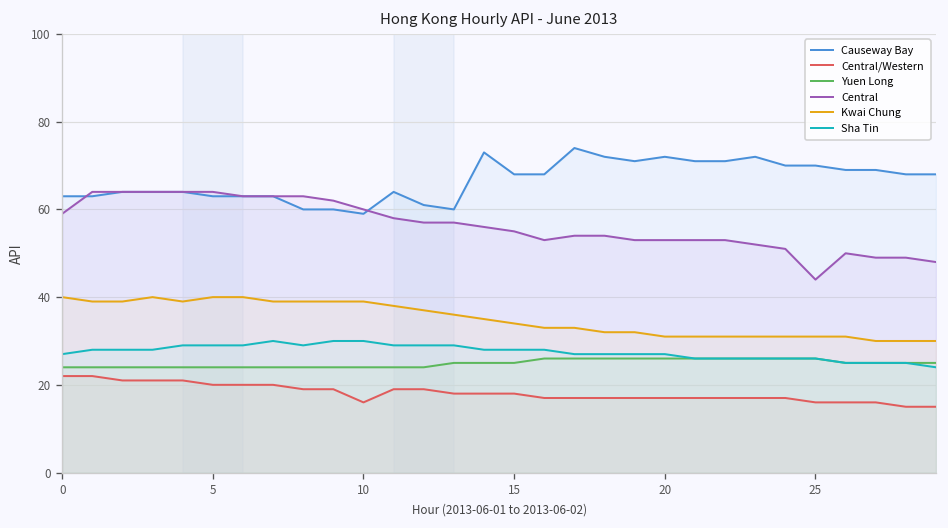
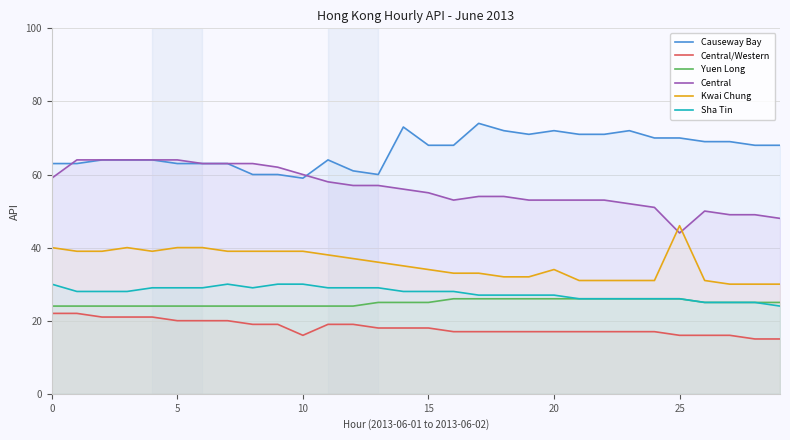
  {
    "Causeway Bay": {
      "0": 63,
      "5": 63,
      "10": 59,
      "15": 68,
      "20": 72,
      "25": 70
    },
    "Central/Western": {
      "0": 22,
      "5": 20,
      "10": 16,
      "15": 18,
      "20": 17,
      "25": 16
    },
    "Yuen Long": {
      "0": 24,
      "5": 24,
      "10": 24,
      "15": 25,
      "20": 26
    },
    "Central": {
      "0": 59,
      "5": 64,
      "10": 60,
      "15": 55,
      "20": 53,
      "25": 44
    },
    "Kwai Chung": {
      "0": 40,
      "5": 40,
      "10": 39,
      "15": 34,
-     "20": 31,
-     "25": 31
+     "20": 34,
+     "25": 46
    },
    "Sha Tin": {
-     "0": 27,
+     "0": 30,
      "5": 29,
      "10": 30,
      "15": 28,
      "20": 27
    }
  }
